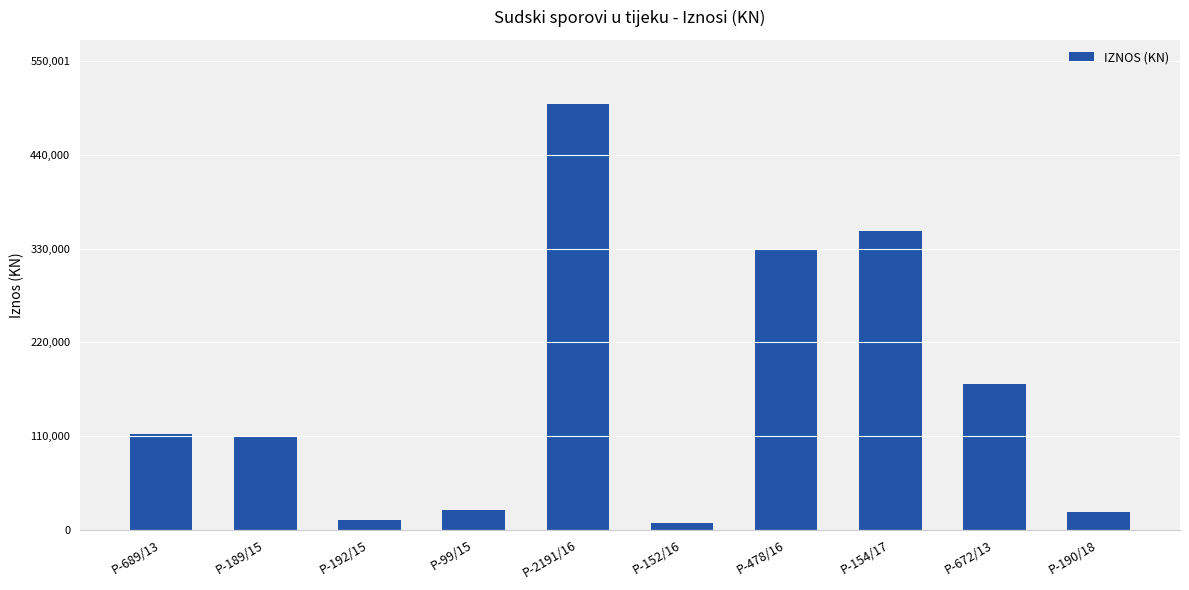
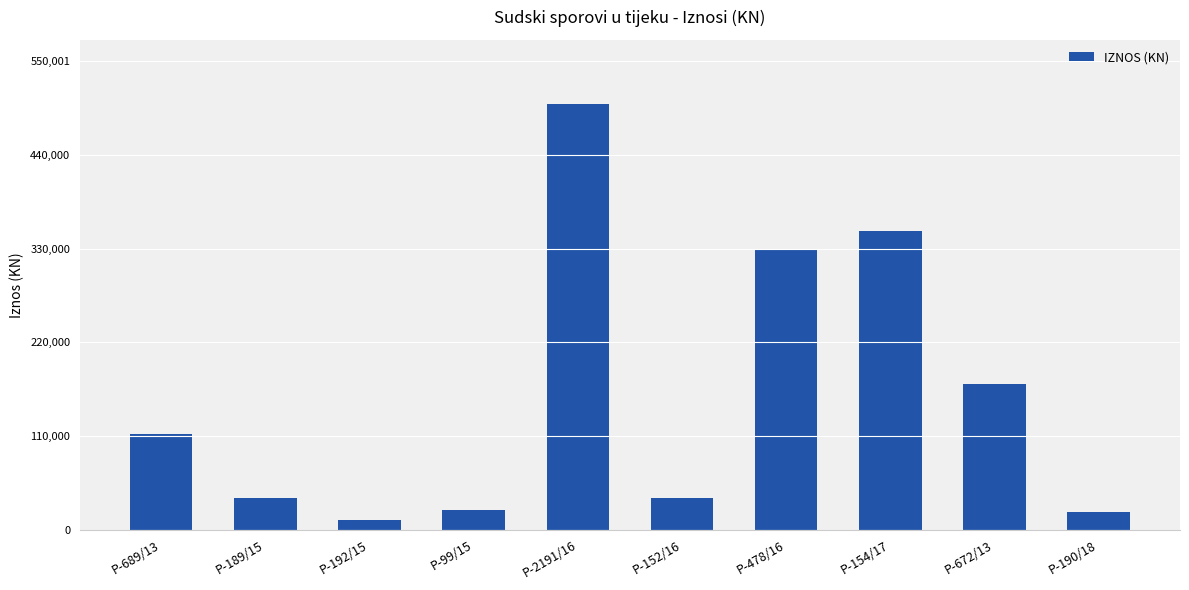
  {
    "P-689/13": "110,000",
-   "P-189/15": "110,000",
+   "P-189/15": "40,000",
    "P-192/15": "10,000",
    "P-99/15": "20,000",
    "P-2191/16": "500,000",
-   "P-152/16": "10,000",
+   "P-152/16": "40,000",
    "P-478/16": "330,000",
    "P-154/17": "350,000",
    "P-672/13": "170,000",
    "P-190/18": "20,000"
  }
